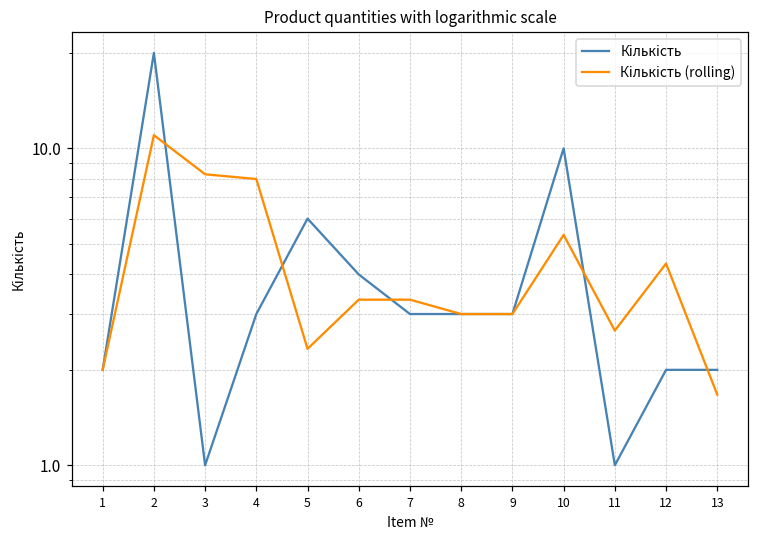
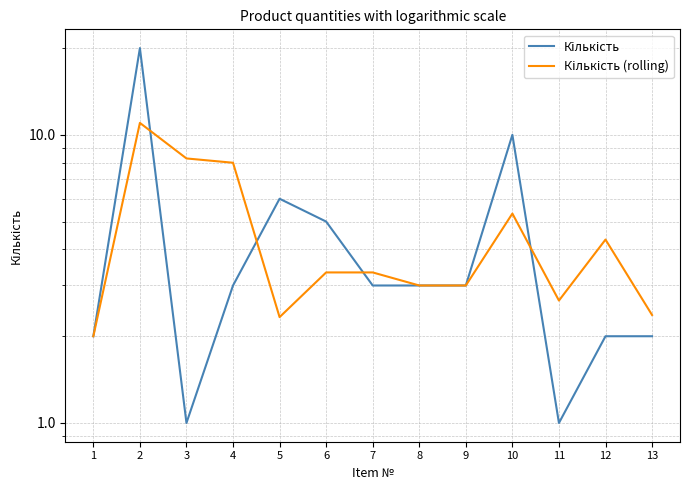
  {
    "Кількість": {
      "2": 20,
      "3": 1,
      "4": 3,
      "5": 6,
-     "6": 4,
+     "6": 5,
      "7": 3,
      "10": 10,
      "11": 1,
      "12": 2,
      "13": 2
    },
    "Кількість (rolling)": {
      "2": 11.0,
      "3": 8.3,
      "4": 8.0,
      "5": 2.3,
      "6": 3.3,
      "7": 3.3,
      "10": 5.3,
      "11": 2.7,
      "12": 4.3,
-     "13": 1.7
+     "13": 2.4
    }
  }
